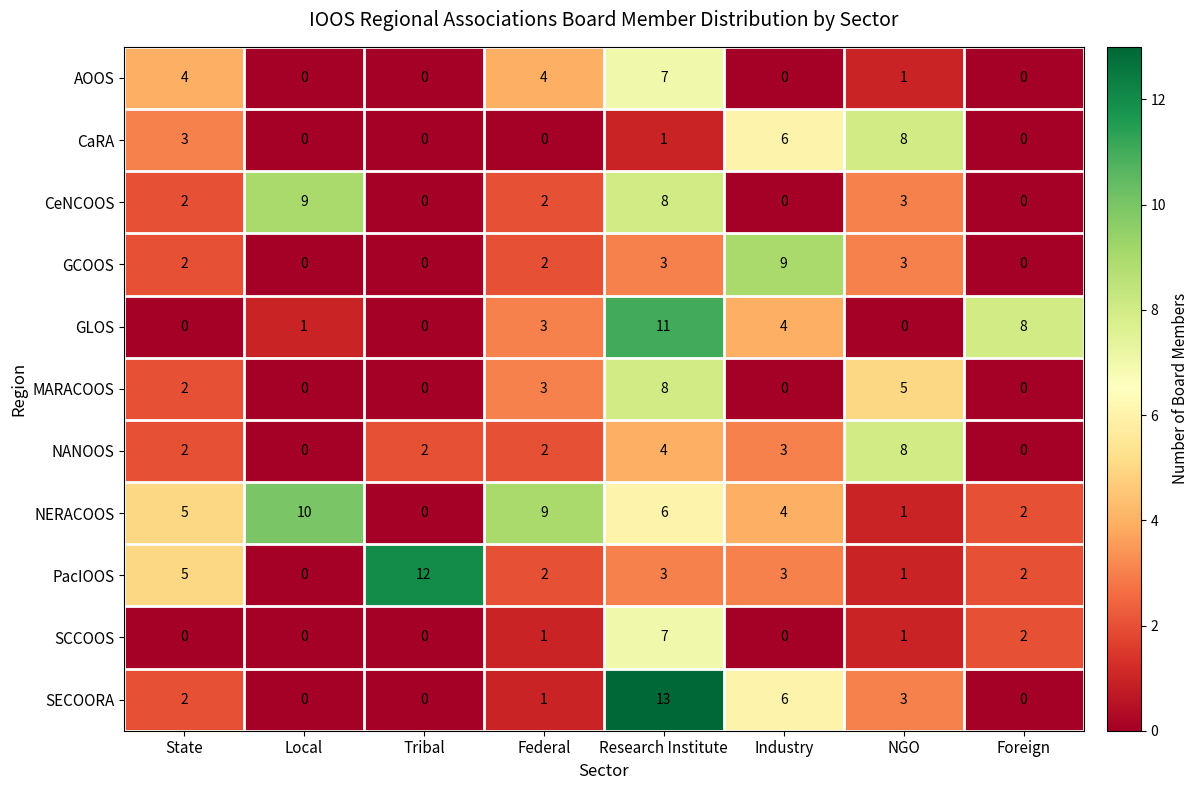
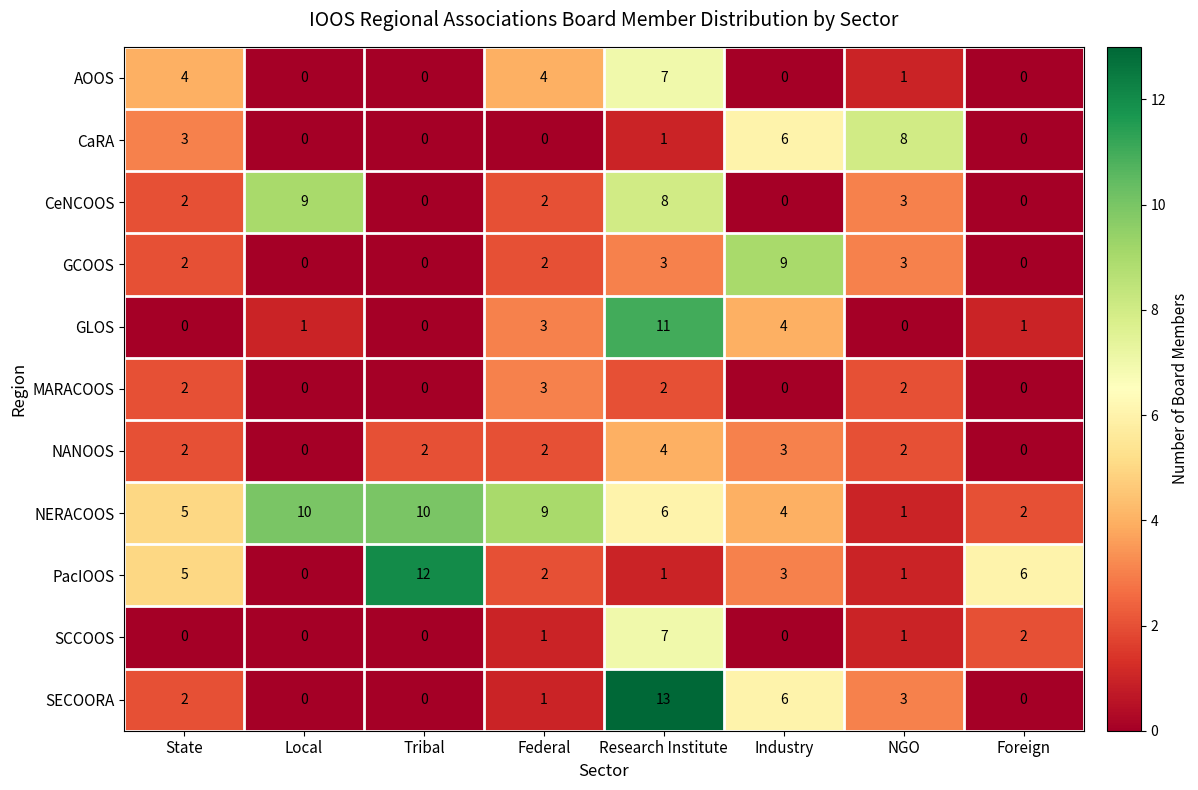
  {
    "AOOS": {
      "State": 4,
      "Local": 0,
      "Tribal": 0,
      "Federal": 4,
      "Research Institute": 7,
      "Industry": 0,
      "NGO": 1,
      "Foreign": 0
    },
    "CaRA": {
      "State": 3,
      "Local": 0,
      "Tribal": 0,
      "Federal": 0,
      "Research Institute": 1,
      "Industry": 6,
      "NGO": 8,
      "Foreign": 0
    },
    "CeNCOOS": {
      "State": 2,
      "Local": 9,
      "Tribal": 0,
      "Federal": 2,
      "Research Institute": 8,
      "Industry": 0,
      "NGO": 3,
      "Foreign": 0
    },
    "GCOOS": {
      "State": 2,
      "Local": 0,
      "Tribal": 0,
      "Federal": 2,
      "Research Institute": 3,
      "Industry": 9,
      "NGO": 3,
      "Foreign": 0
    },
    "GLOS": {
      "State": 0,
      "Local": 1,
      "Tribal": 0,
      "Federal": 3,
      "Research Institute": 11,
      "Industry": 4,
      "NGO": 0,
-     "Foreign": 8
+     "Foreign": 1
    },
    "MARACOOS": {
      "State": 2,
      "Local": 0,
      "Tribal": 0,
      "Federal": 3,
-     "Research Institute": 8,
+     "Research Institute": 2,
      "Industry": 0,
-     "NGO": 5,
+     "NGO": 2,
      "Foreign": 0
    },
    "NANOOS": {
      "State": 2,
      "Local": 0,
      "Tribal": 2,
      "Federal": 2,
      "Research Institute": 4,
      "Industry": 3,
-     "NGO": 8,
+     "NGO": 2,
      "Foreign": 0
    },
    "NERACOOS": {
      "State": 5,
      "Local": 10,
-     "Tribal": 0,
+     "Tribal": 10,
      "Federal": 9,
      "Research Institute": 6,
      "Industry": 4,
      "NGO": 1,
      "Foreign": 2
    },
    "PacIOOS": {
      "State": 5,
      "Local": 0,
      "Tribal": 12,
      "Federal": 2,
-     "Research Institute": 3,
+     "Research Institute": 1,
      "Industry": 3,
      "NGO": 1,
-     "Foreign": 2
+     "Foreign": 6
    },
    "SCCOOS": {
      "State": 0,
      "Local": 0,
      "Tribal": 0,
      "Federal": 1,
      "Research Institute": 7,
      "Industry": 0,
      "NGO": 1,
      "Foreign": 2
    },
    "SECOORA": {
      "State": 2,
      "Local": 0,
      "Tribal": 0,
      "Federal": 1,
      "Research Institute": 13,
      "Industry": 6,
      "NGO": 3,
      "Foreign": 0
    }
  }
